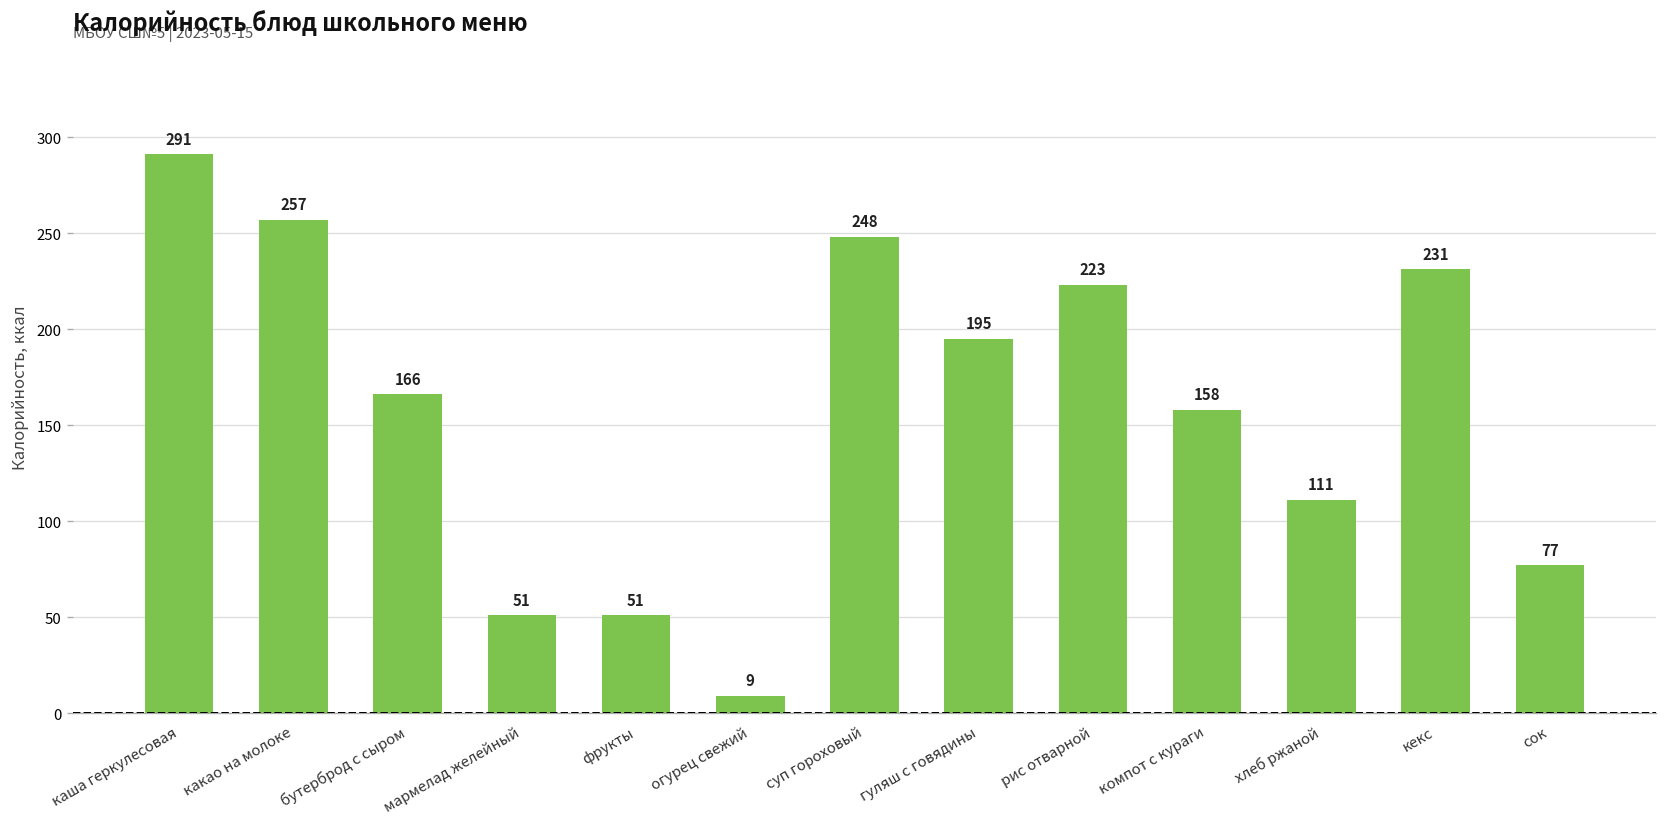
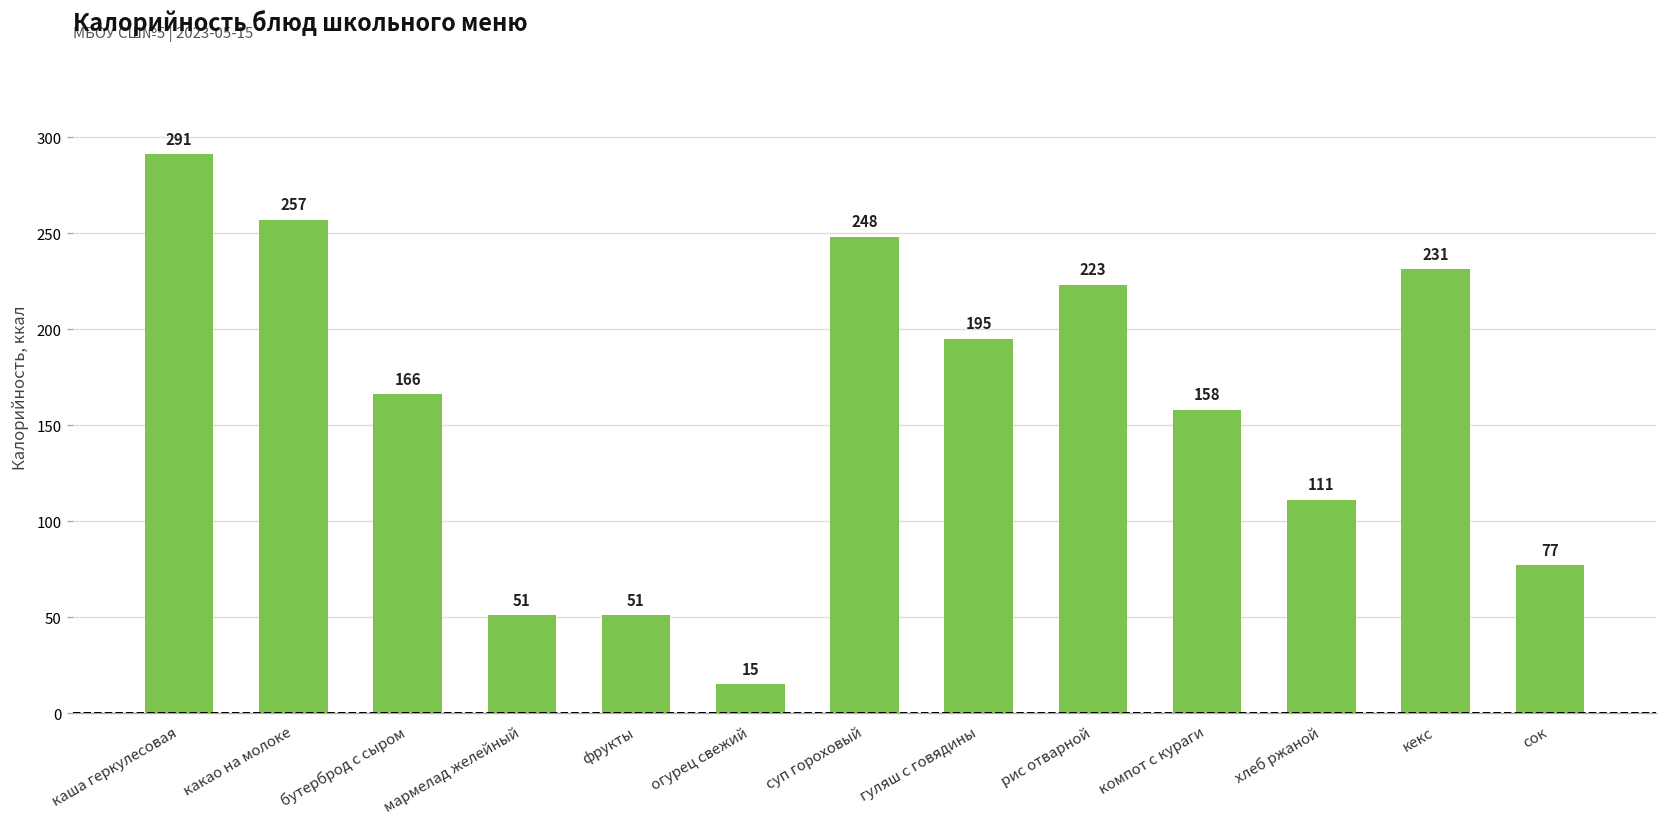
  {
    "каша геркулесовая": 291,
    "какао на молоке": 257,
    "бутерброд с сыром": 166,
    "мармелад желейный": 51,
    "фрукты": 51,
-   "огурец свежий": 9,
+   "огурец свежий": 15,
    "суп гороховый": 248,
    "гуляш с говядины": 195,
    "рис отварной": 223,
    "компот с кураги": 158,
    "хлеб ржаной": 111,
    "кекс": 231,
    "сок": 77
  }
